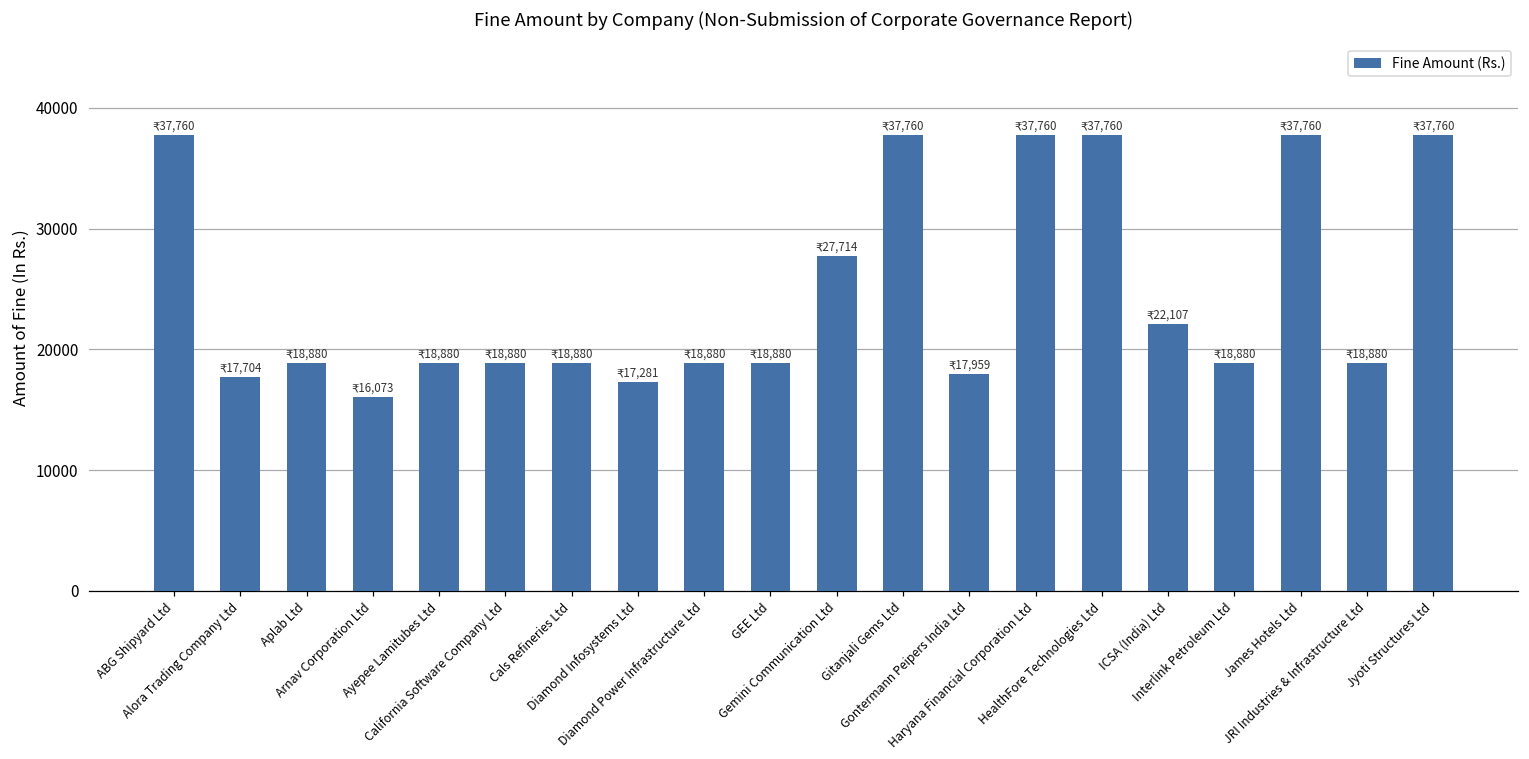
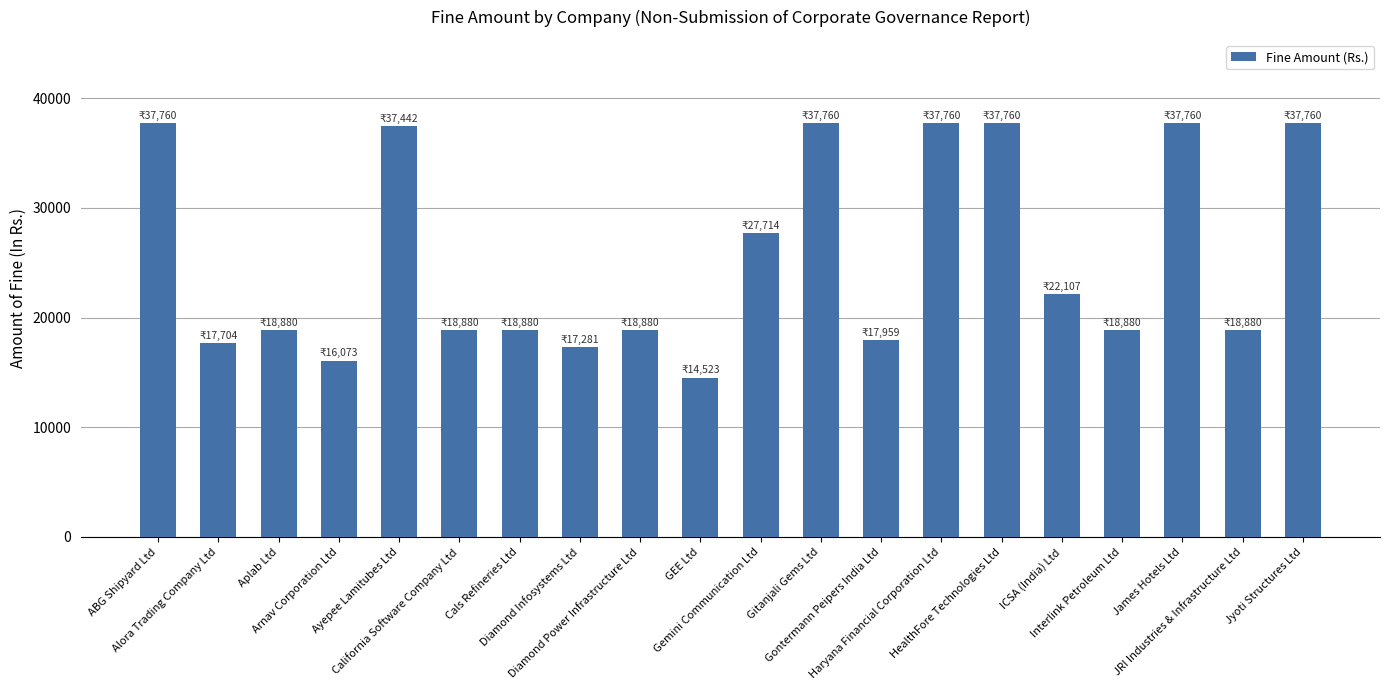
  {
    "ABG Shipyard Ltd": "37,760",
    "Alora Trading Company Ltd": "17,704",
    "Aplab Ltd": "18,880",
    "Arnav Corporation Ltd": "16,073",
-   "Ayepee Lamitubes Ltd": "18,880",
+   "Ayepee Lamitubes Ltd": "37,442",
    "California Software Company Ltd": "18,880",
    "Cals Refineries Ltd": "18,880",
    "Diamond Infosystems Ltd": "17,281",
    "Diamond Power Infrastructure Ltd": "18,880",
-   "GEE Ltd": "18,880",
+   "GEE Ltd": "14,523",
    "Gemini Communication Ltd": "27,714",
    "Gitanjali Gems Ltd": "37,760",
    "Gontermann Peipers India Ltd": "17,959",
    "Haryana Financial Corporation Ltd": "37,760",
    "HealthFore Technologies Ltd": "37,760",
    "ICSA (India) Ltd": "22,107",
    "Interlink Petroleum Ltd": "18,880",
    "James Hotels Ltd": "37,760",
    "JRI Industries & Infrastructure Ltd": "18,880",
    "Jyoti Structures Ltd": "37,760"
  }
